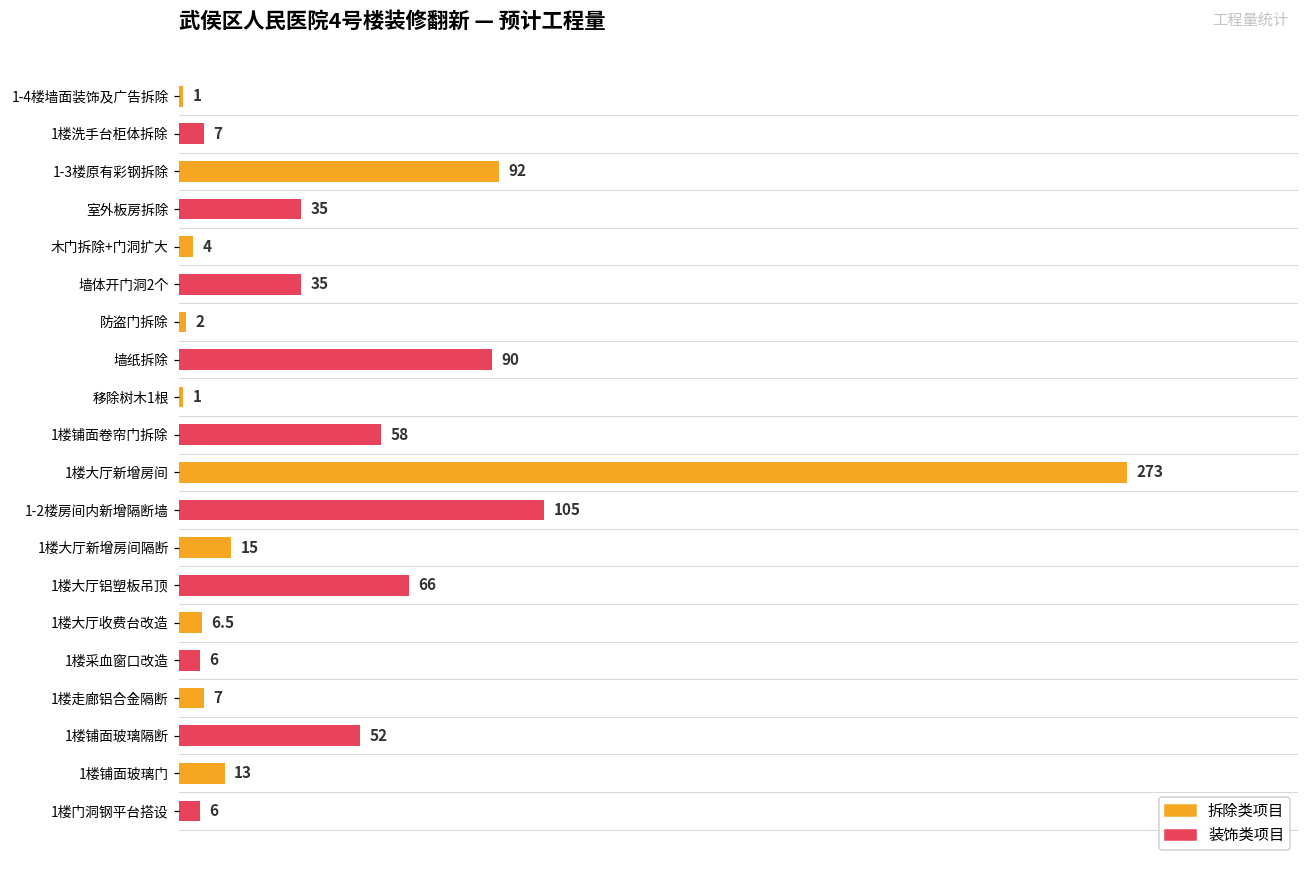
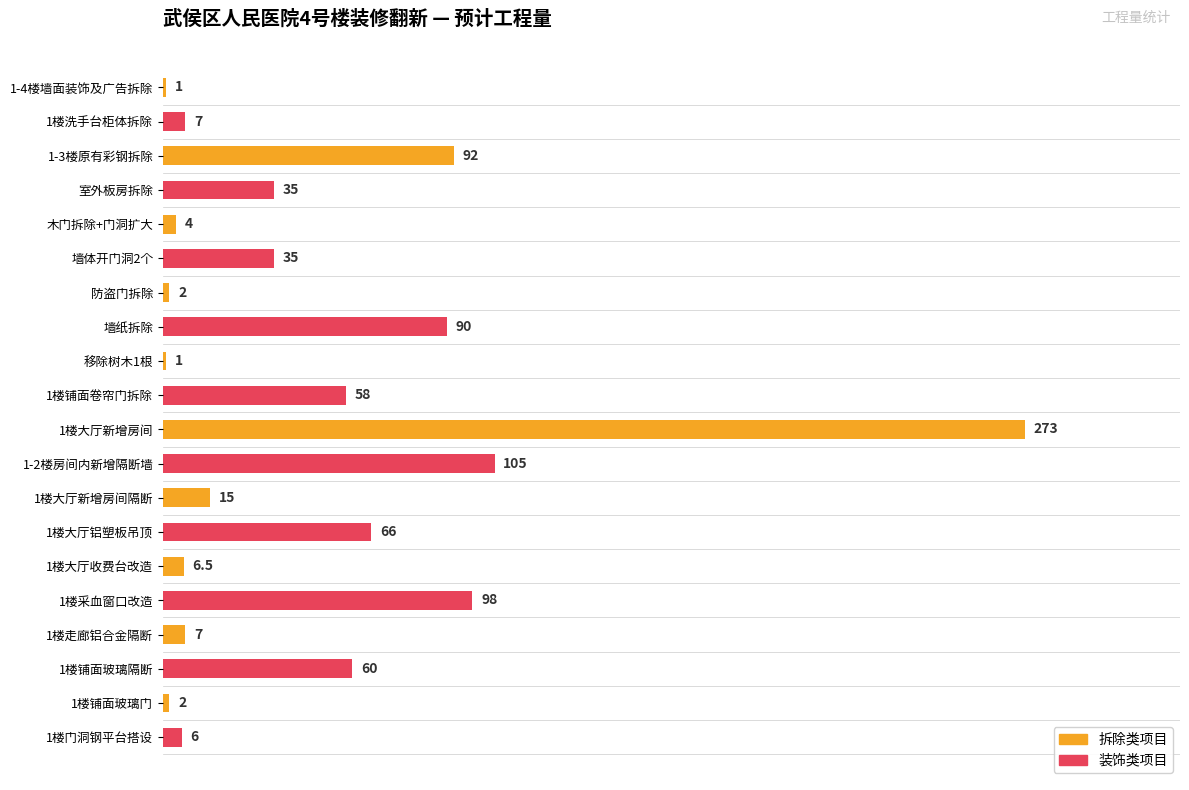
  {
    "1-4楼墙面装饰及广告拆除": 1,
    "1楼洗手台柜体拆除": 7,
    "1-3楼原有彩钢拆除": 92,
    "室外板房拆除": 35,
    "木门拆除+门洞扩大": 4,
    "墙体开门洞2个": 35,
    "防盗门拆除": 2,
    "墙纸拆除": 90,
    "移除树木1根": 1,
    "1楼铺面卷帘门拆除": 58,
    "1楼大厅新增房间": 273,
    "1-2楼房间内新增隔断墙": 105,
    "1楼大厅新增房间隔断": 15,
    "1楼大厅铝塑板吊顶": 66,
    "1楼大厅收费台改造": 6.5,
-   "1楼采血窗口改造": 6,
+   "1楼采血窗口改造": 98,
    "1楼走廊铝合金隔断": 7,
-   "1楼铺面玻璃隔断": 52,
-   "1楼铺面玻璃门": 13,
+   "1楼铺面玻璃隔断": 60,
+   "1楼铺面玻璃门": 2,
    "1楼门洞钢平台搭设": 6
  }
